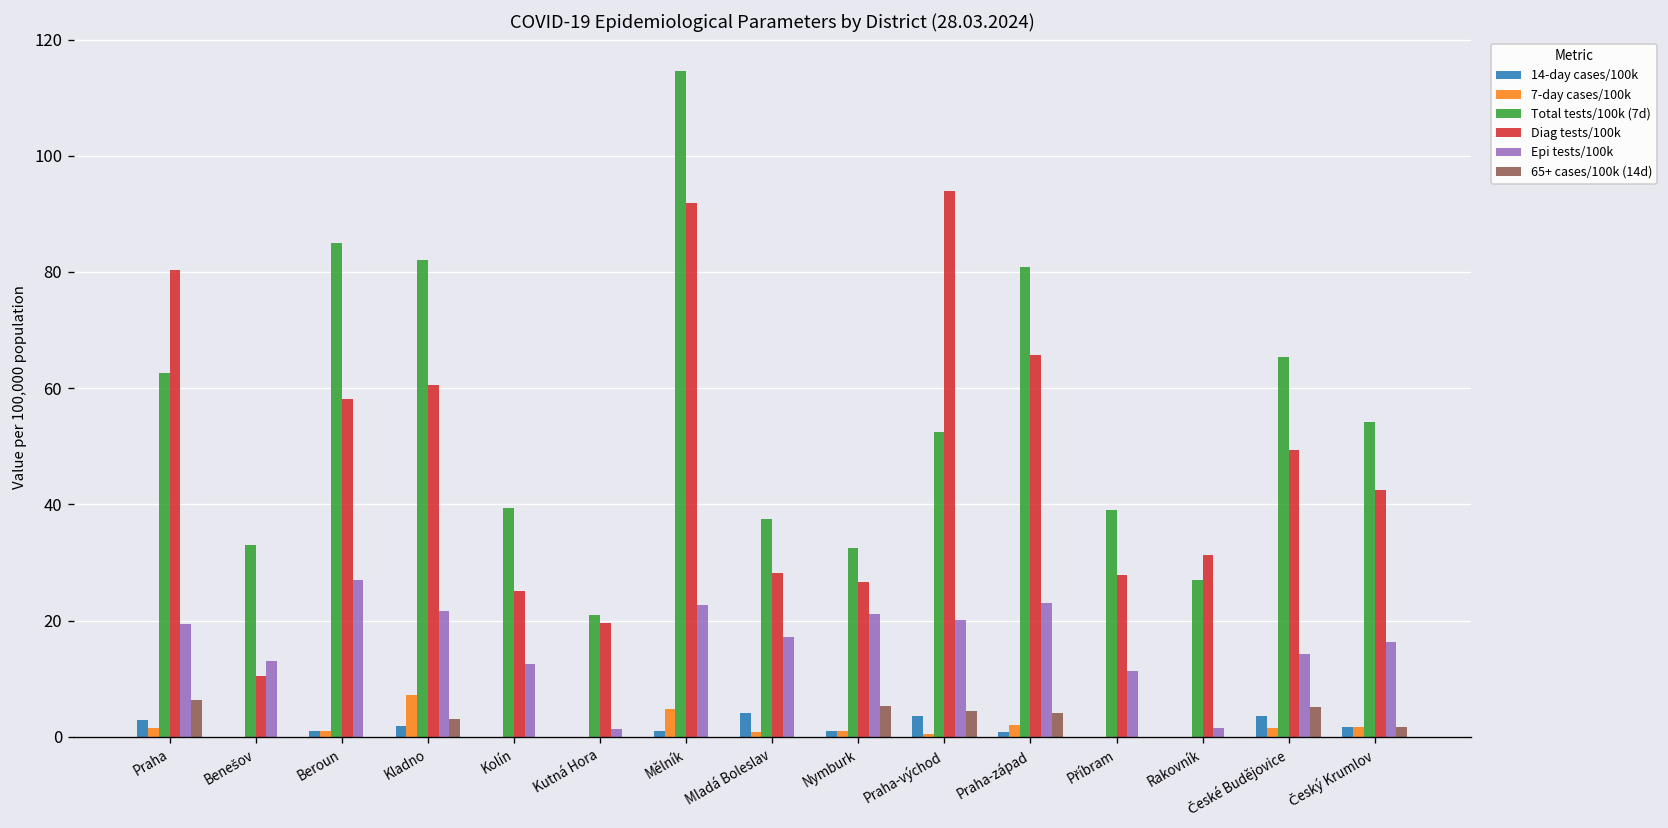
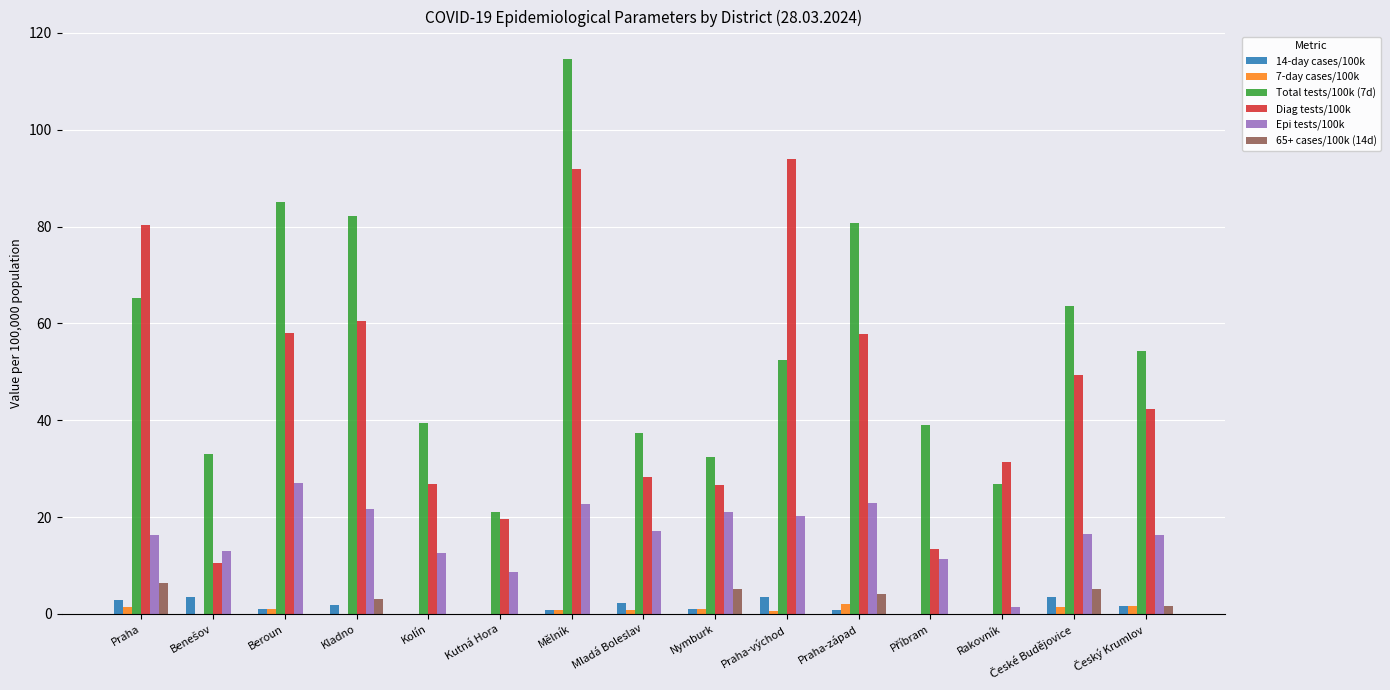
  {
    "14-day cases/100k": {
      "Praha": 3,
-     "Benešov": 0,
+     "Benešov": 4,
      "Beroun": 1,
      "Kladno": 2,
      "Kolín": 0,
      "Kutná Hora": 0,
      "Mělník": 1,
-     "Mladá Boleslav": 4,
+     "Mladá Boleslav": 2,
      "Nymburk": 1,
      "Praha-východ": 4,
      "Praha-západ": 1,
      "Příbram": 0,
      "Rakovník": 0,
      "České Budějovice": 4,
      "Český Krumlov": 2
    },
    "7-day cases/100k": {
      "Praha": 1,
      "Benešov": 0,
      "Beroun": 1,
-     "Kladno": 7,
+     "Kladno": 0,
      "Kolín": 0,
      "Kutná Hora": 0,
-     "Mělník": 5,
+     "Mělník": 1,
      "Mladá Boleslav": 1,
      "Nymburk": 1,
      "Praha-východ": 1,
      "Praha-západ": 2,
      "Příbram": 0,
      "Rakovník": 0,
      "České Budějovice": 2,
      "Český Krumlov": 2
    },
    "Total tests/100k (7d)": {
-     "Praha": 63,
+     "Praha": 65,
      "Benešov": 33,
      "Beroun": 85,
      "Kladno": 82,
      "Kolín": 39,
      "Kutná Hora": 21,
      "Mělník": 115,
      "Mladá Boleslav": 37,
      "Nymburk": 32,
      "Praha-východ": 52,
      "Praha-západ": 81,
      "Příbram": 39,
      "Rakovník": 27,
-     "České Budějovice": 65,
+     "České Budějovice": 64,
      "Český Krumlov": 54
    },
    "Diag tests/100k": {
      "Praha": 80,
      "Benešov": 10,
      "Beroun": 58,
      "Kladno": 61,
-     "Kolín": 25,
+     "Kolín": 27,
      "Kutná Hora": 20,
      "Mělník": 92,
      "Mladá Boleslav": 28,
      "Nymburk": 27,
      "Praha-východ": 94,
-     "Praha-západ": 66,
-     "Příbram": 28,
+     "Praha-západ": 58,
+     "Příbram": 13,
      "Rakovník": 31,
      "České Budějovice": 49,
      "Český Krumlov": 42
    },
    "Epi tests/100k": {
-     "Praha": 19,
+     "Praha": 16,
      "Benešov": 13,
      "Beroun": 27,
      "Kladno": 22,
      "Kolín": 13,
-     "Kutná Hora": 1,
+     "Kutná Hora": 9,
      "Mělník": 23,
      "Mladá Boleslav": 17,
      "Nymburk": 21,
      "Praha-východ": 20,
      "Praha-západ": 23,
      "Příbram": 11,
      "Rakovník": 1,
-     "České Budějovice": 14,
+     "České Budějovice": 17,
      "Český Krumlov": 16
    },
    "65+ cases/100k (14d)": {
      "Praha": 6,
      "Benešov": 0,
      "Beroun": 0,
      "Kladno": 3,
      "Kolín": 0,
      "Kutná Hora": 0,
      "Mělník": 0,
      "Mladá Boleslav": 0,
      "Nymburk": 5,
-     "Praha-východ": 4,
+     "Praha-východ": 0,
      "Praha-západ": 4,
      "Příbram": 0,
      "Rakovník": 0,
      "České Budějovice": 5,
      "Český Krumlov": 2
    }
  }
